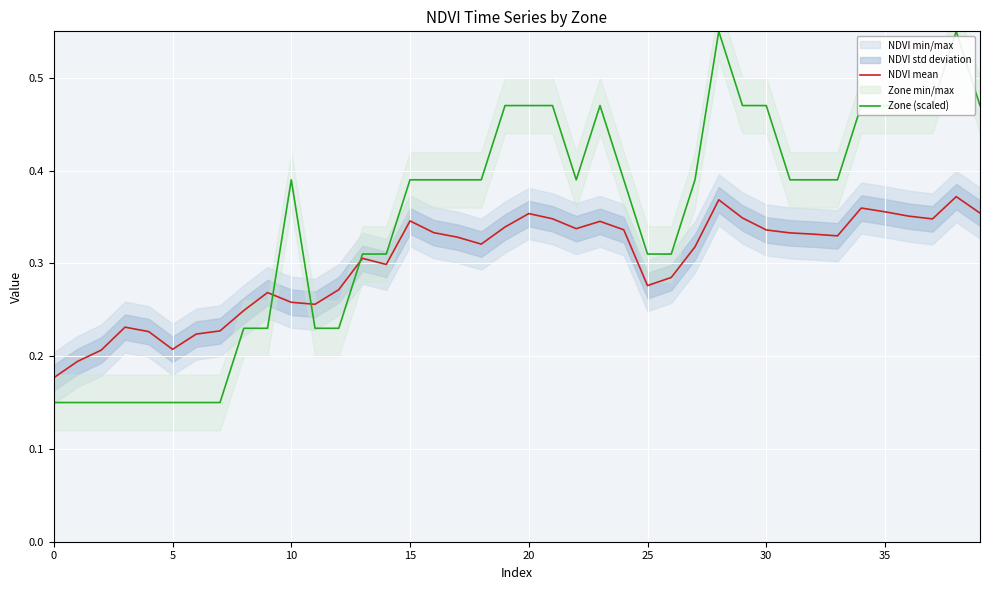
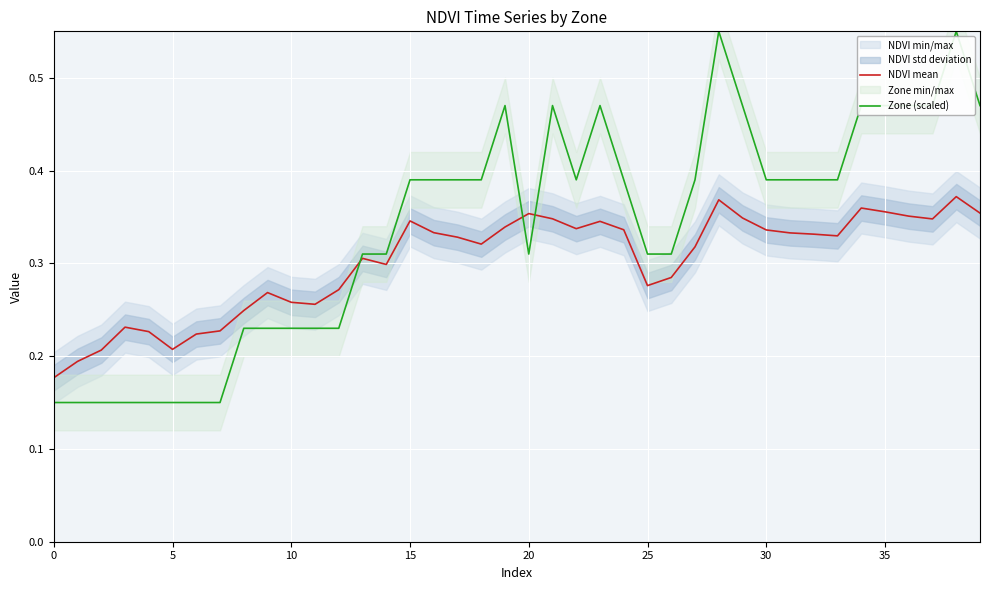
  {
    "NDVI mean": {
      "0": 0.18,
      "5": 0.21,
      "15": 0.35,
      "20": 0.35,
      "25": 0.28,
      "30": 0.34,
      "35": 0.36
    },
    "Zone (scaled)": {
      "0": 0.15,
      "5": 0.15,
-     "10": 0.39,
+     "10": 0.23,
      "15": 0.39,
-     "20": 0.47,
+     "20": 0.31,
      "25": 0.31,
-     "30": 0.47
+     "30": 0.39
    }
  }
